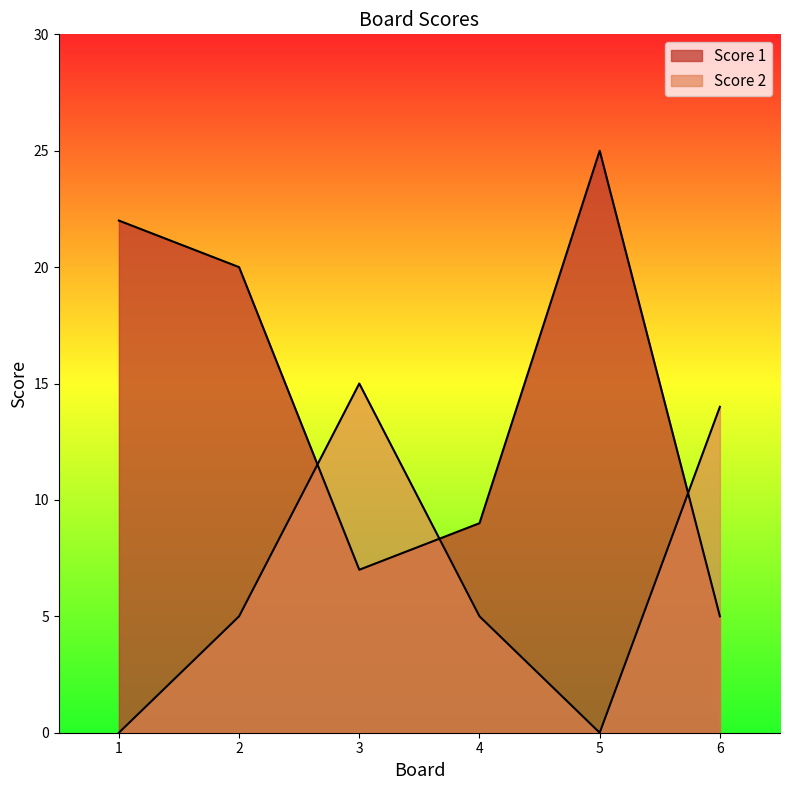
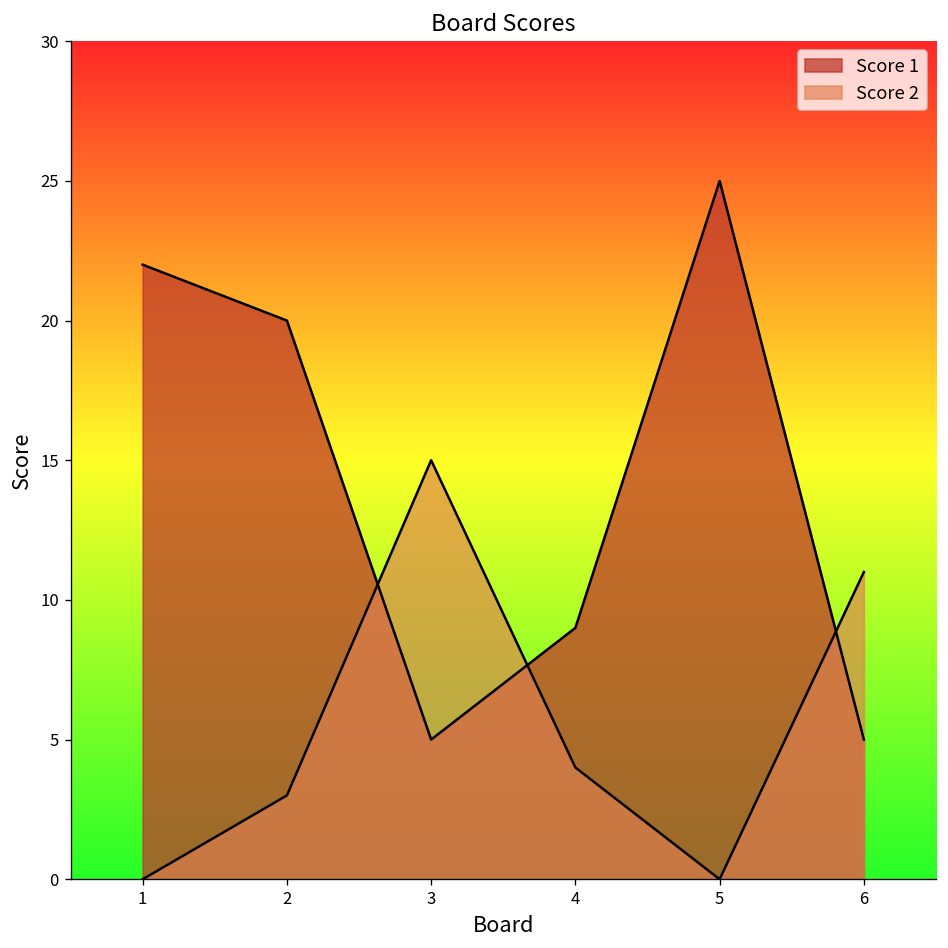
  {
    "Score 1": {
      "1": 22,
      "2": 20,
-     "3": 7,
+     "3": 5,
      "4": 9,
      "5": 25,
      "6": 5
    },
    "Score 2": {
      "1": 0,
-     "2": 5,
+     "2": 3,
      "3": 15,
-     "4": 5,
+     "4": 4,
      "5": 0,
-     "6": 14
+     "6": 11
    }
  }
